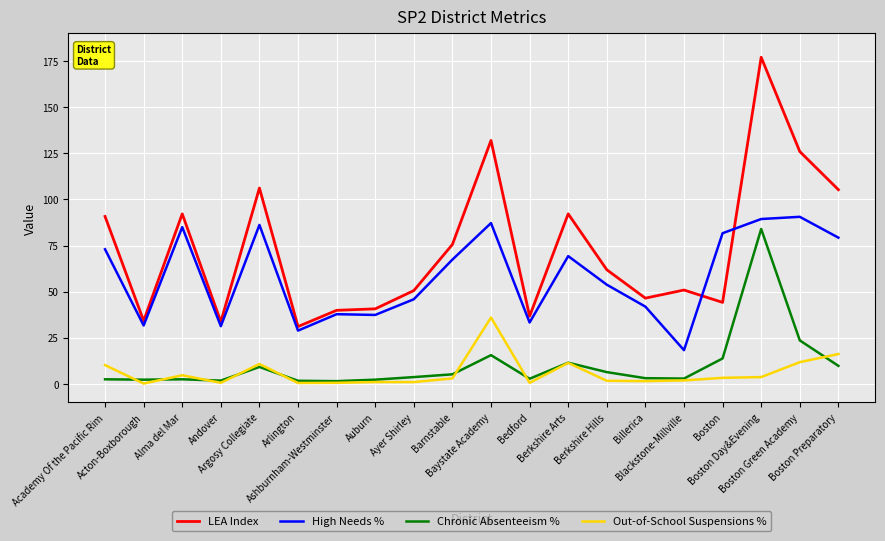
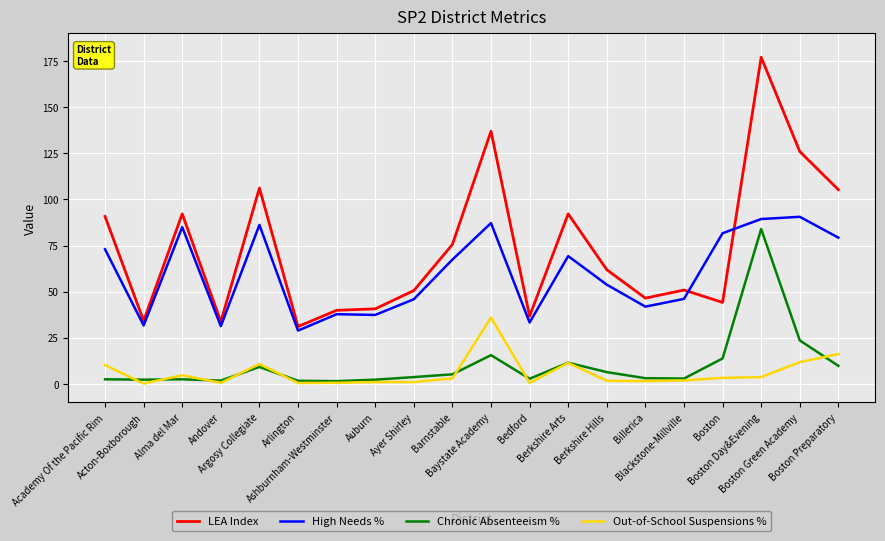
  {
    "LEA Index": {
      "Academy Of the Pacific Rim": 91,
      "Acton-Boxborough": 34,
      "Alma del Mar": 92,
      "Andover": 34,
      "Argosy Collegiate": 106,
      "Arlington": 31,
      "Ashburnham-Westminster": 40,
      "Auburn": 41,
      "Ayer Shirley": 51,
      "Barnstable": 76,
-     "Baystate Academy": 132,
+     "Baystate Academy": 137,
      "Bedford": 37,
      "Berkshire Arts": 92,
      "Berkshire Hills": 62,
      "Billerica": 47,
      "Blackstone-Millville": 51,
      "Boston": 44,
      "Boston Day&Evening": 177,
      "Boston Green Academy": 126,
      "Boston Preparatory": 105
    },
    "High Needs %": {
      "Academy Of the Pacific Rim": 73,
      "Acton-Boxborough": 32,
      "Alma del Mar": 85,
      "Andover": 31,
      "Argosy Collegiate": 86,
      "Arlington": 29,
      "Ashburnham-Westminster": 38,
      "Auburn": 37,
      "Ayer Shirley": 46,
      "Barnstable": 67,
      "Baystate Academy": 87,
      "Bedford": 33,
      "Berkshire Arts": 69,
      "Berkshire Hills": 54,
      "Billerica": 42,
-     "Blackstone-Millville": 18,
+     "Blackstone-Millville": 46,
      "Boston": 82,
      "Boston Day&Evening": 89,
      "Boston Green Academy": 91,
      "Boston Preparatory": 79
    },
    "Chronic Absenteeism %": {
      "Academy Of the Pacific Rim": 3,
      "Acton-Boxborough": 2,
      "Alma del Mar": 3,
      "Argosy Collegiate": 9,
      "Ayer Shirley": 4,
      "Barnstable": 5,
      "Baystate Academy": 16,
      "Bedford": 3,
      "Berkshire Hills": 6,
      "Billerica": 3,
      "Boston": 14,
      "Boston Day&Evening": 84,
      "Boston Green Academy": 24,
      "Boston Preparatory": 10
    },
    "Out-of-School Suspensions %": {
      "Academy Of the Pacific Rim": 10,
      "Acton-Boxborough": 0,
      "Alma del Mar": 5,
      "Argosy Collegiate": 11,
      "Ayer Shirley": 1,
      "Barnstable": 3,
      "Baystate Academy": 36,
      "Bedford": 1,
      "Berkshire Hills": 2,
      "Billerica": 2,
      "Boston": 3,
      "Boston Day&Evening": 4,
      "Boston Green Academy": 12,
      "Boston Preparatory": 16
    }
  }
